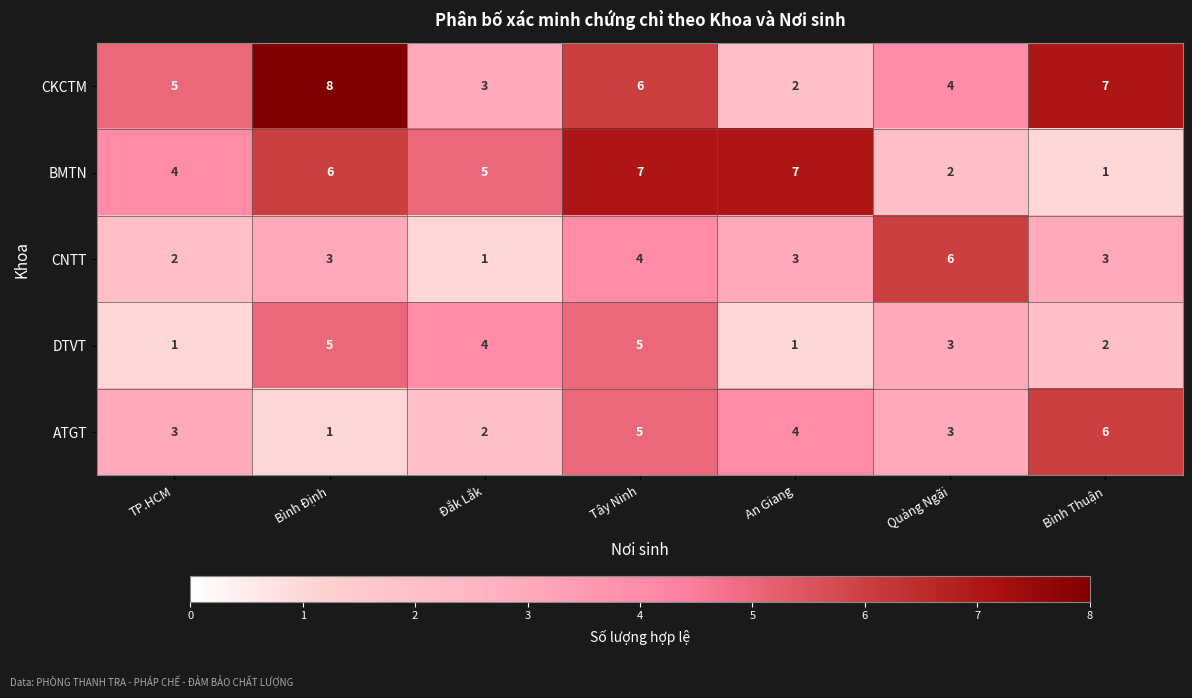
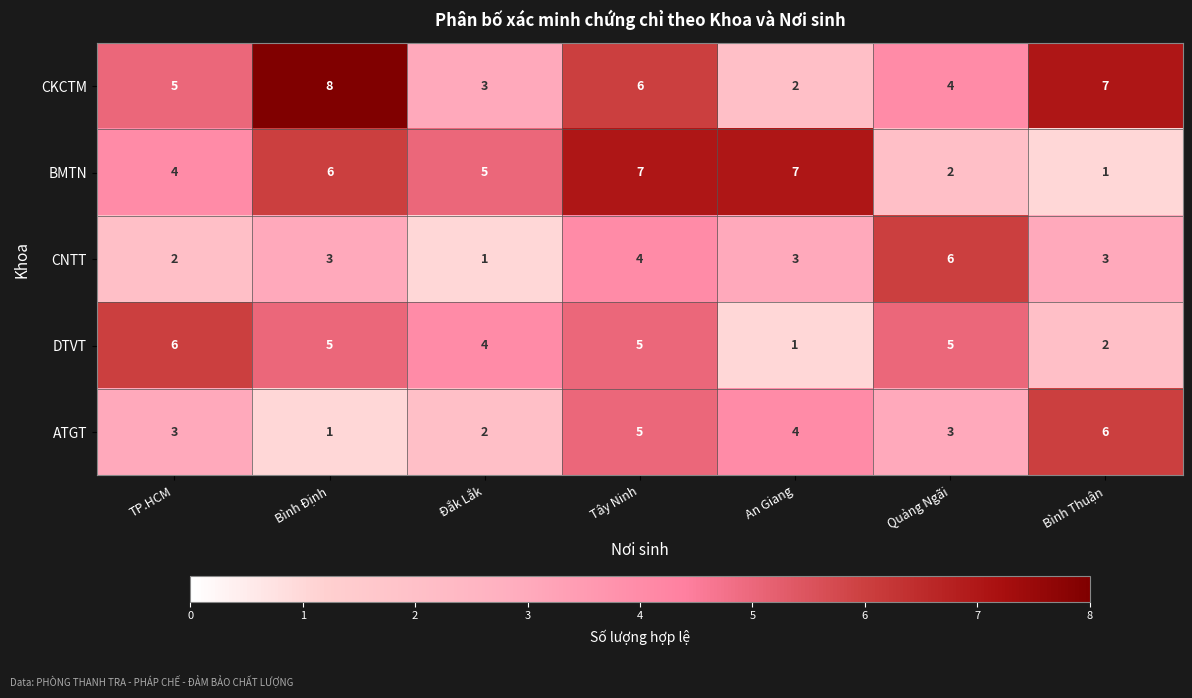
  {
    "CKCTM": {
      "TP.HCM": 5,
      "Bình Định": 8,
      "Đắk Lắk": 3,
      "Tây Ninh": 6,
      "An Giang": 2,
      "Quảng Ngãi": 4,
      "Bình Thuận": 7
    },
    "BMTN": {
      "TP.HCM": 4,
      "Bình Định": 6,
      "Đắk Lắk": 5,
      "Tây Ninh": 7,
      "An Giang": 7,
      "Quảng Ngãi": 2,
      "Bình Thuận": 1
    },
    "CNTT": {
      "TP.HCM": 2,
      "Bình Định": 3,
      "Đắk Lắk": 1,
      "Tây Ninh": 4,
      "An Giang": 3,
      "Quảng Ngãi": 6,
      "Bình Thuận": 3
    },
    "DTVT": {
-     "TP.HCM": 1,
+     "TP.HCM": 6,
      "Bình Định": 5,
      "Đắk Lắk": 4,
      "Tây Ninh": 5,
      "An Giang": 1,
-     "Quảng Ngãi": 3,
+     "Quảng Ngãi": 5,
      "Bình Thuận": 2
    },
    "ATGT": {
      "TP.HCM": 3,
      "Bình Định": 1,
      "Đắk Lắk": 2,
      "Tây Ninh": 5,
      "An Giang": 4,
      "Quảng Ngãi": 3,
      "Bình Thuận": 6
    }
  }
